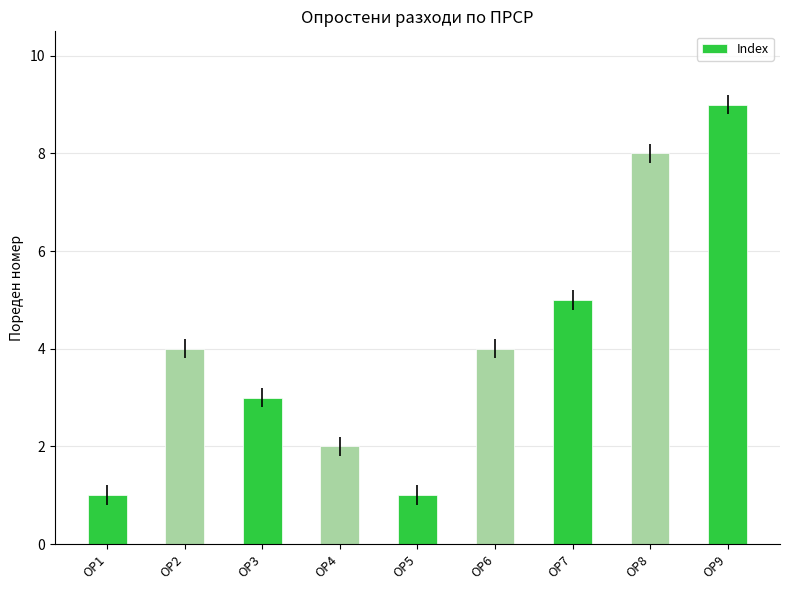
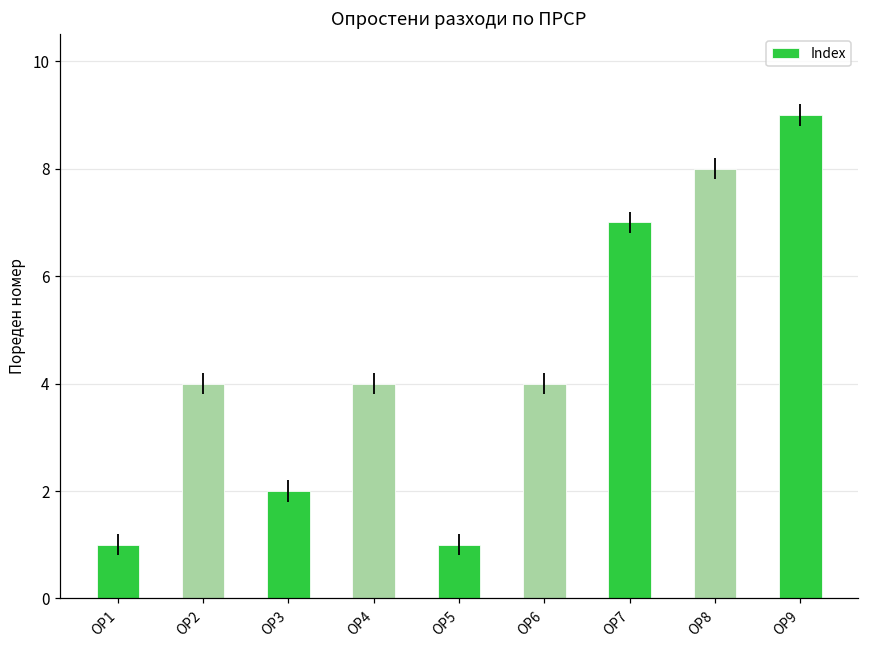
  {
    "ОР1": 1,
    "ОР2": 4,
-   "ОР3": 3,
-   "ОР4": 2,
+   "ОР3": 2,
+   "ОР4": 4,
    "ОР5": 1,
    "ОР6": 4,
-   "ОР7": 5,
+   "ОР7": 7,
    "ОР8": 8,
    "ОР9": 9
  }
